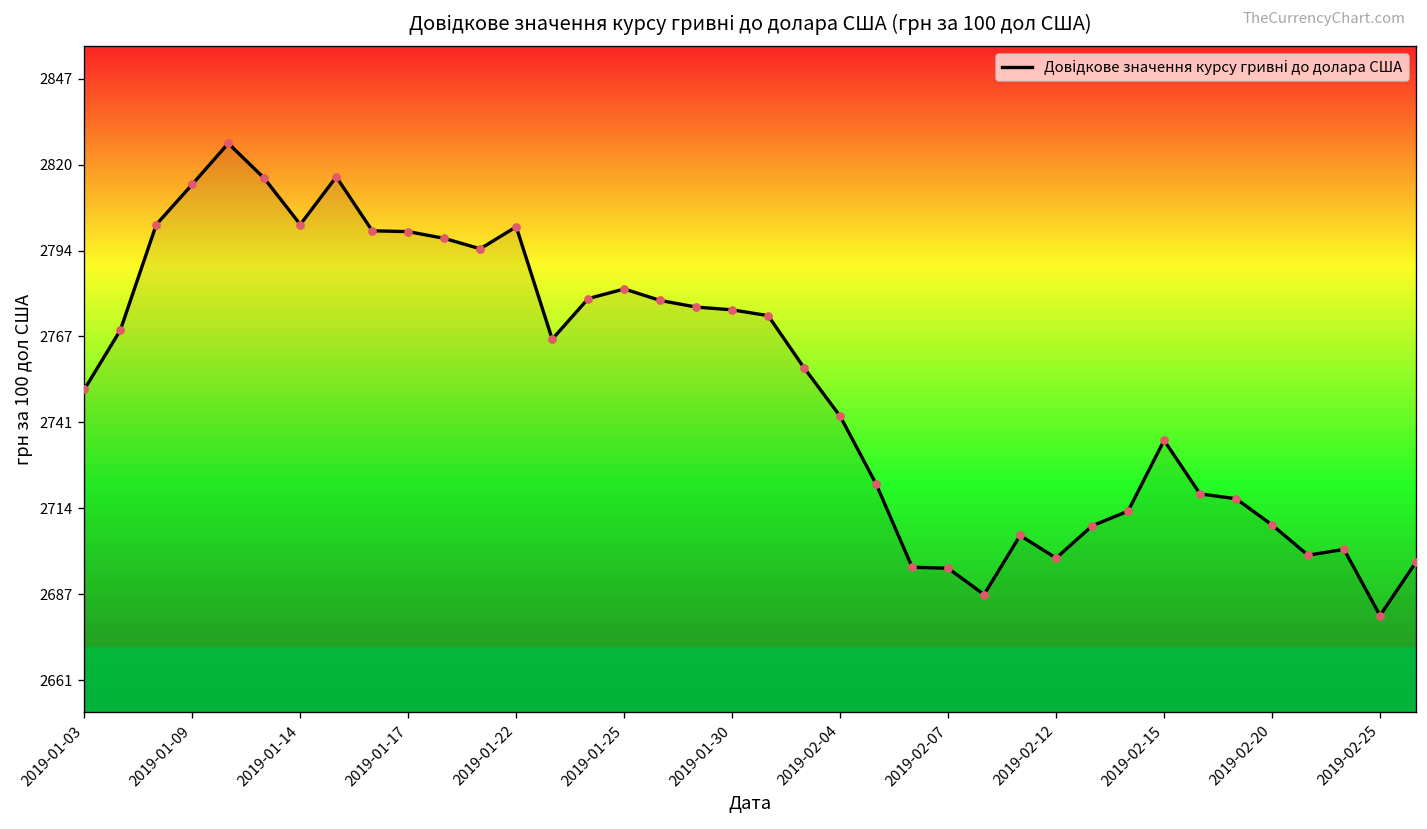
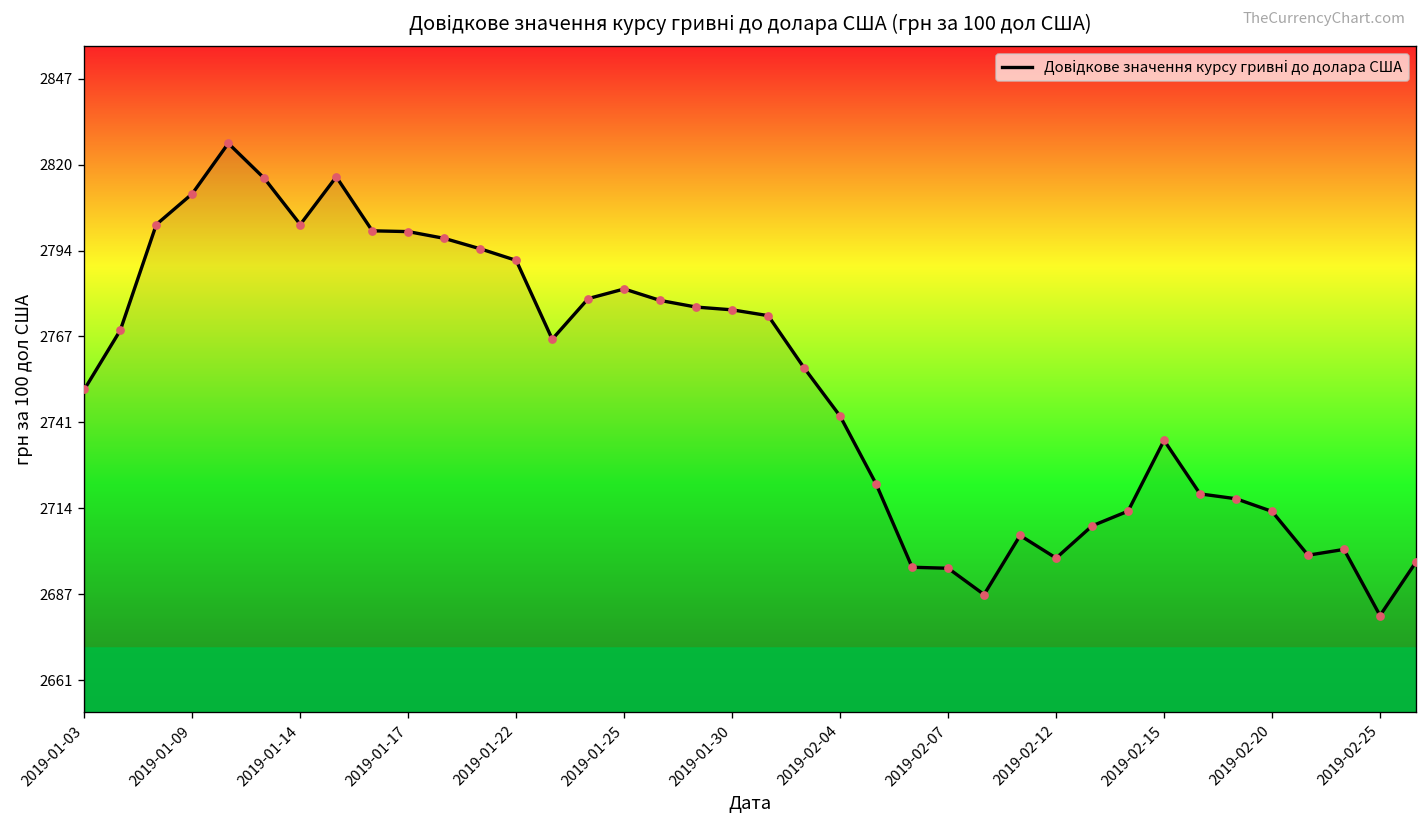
  {
    "Довідкове значення курсу гривні до долара США": {
      "2019-01-03": 2751,
-     "2019-01-09": 2815,
+     "2019-01-09": 2812,
      "2019-01-14": 2802,
      "2019-01-17": 2800,
-     "2019-01-22": 2802,
+     "2019-01-22": 2791,
      "2019-01-25": 2782,
      "2019-01-30": 2776,
      "2019-02-04": 2743,
      "2019-02-07": 2696,
      "2019-02-12": 2699,
      "2019-02-15": 2736,
-     "2019-02-20": 2709,
+     "2019-02-20": 2714,
      "2019-02-25": 2681
    }
  }
